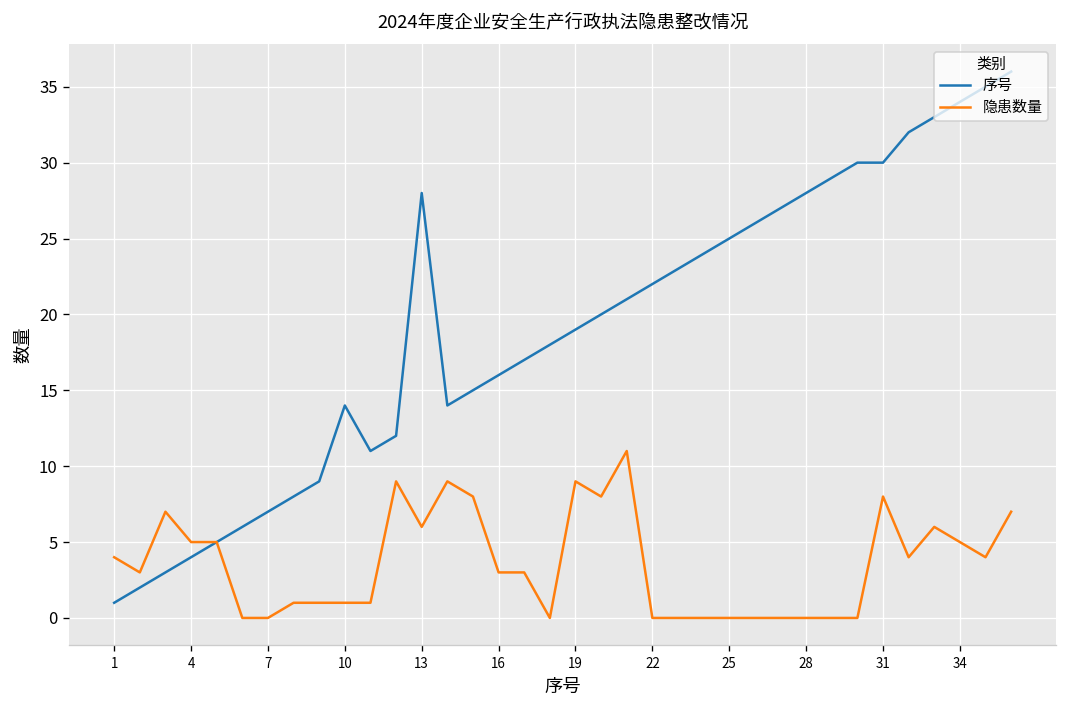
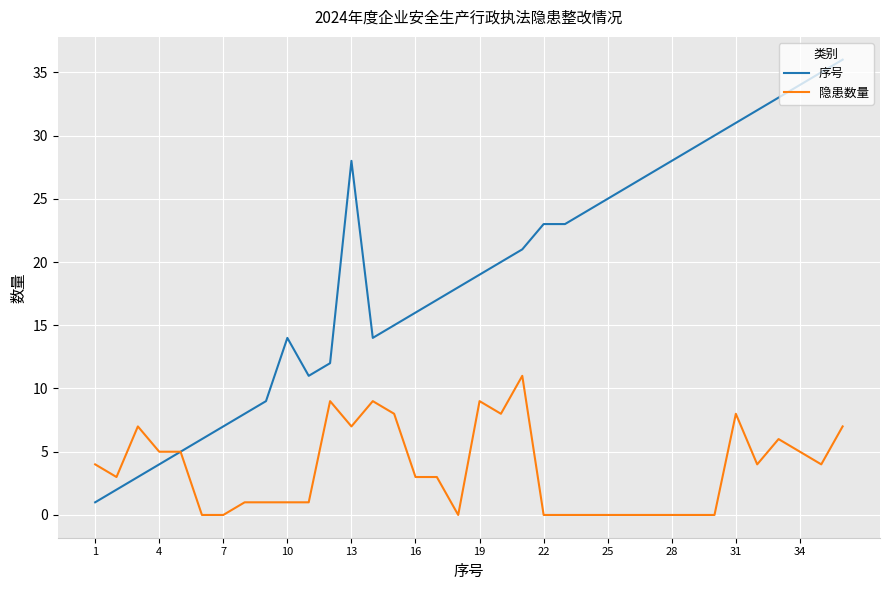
  {
    "序号": {
      "1": 1,
      "4": 4,
      "7": 7,
      "10": 14,
      "13": 28,
      "16": 16,
      "19": 19,
-     "22": 22,
+     "22": 23,
      "25": 25,
      "28": 28,
-     "31": 30
+     "31": 31
    },
    "隐患数量": {
      "1": 4,
      "4": 5,
      "7": 0,
      "10": 1,
-     "13": 6,
+     "13": 7,
      "16": 3,
      "19": 9,
      "22": 0,
      "25": 0,
      "28": 0,
      "31": 8,
      "34": 5
    }
  }
